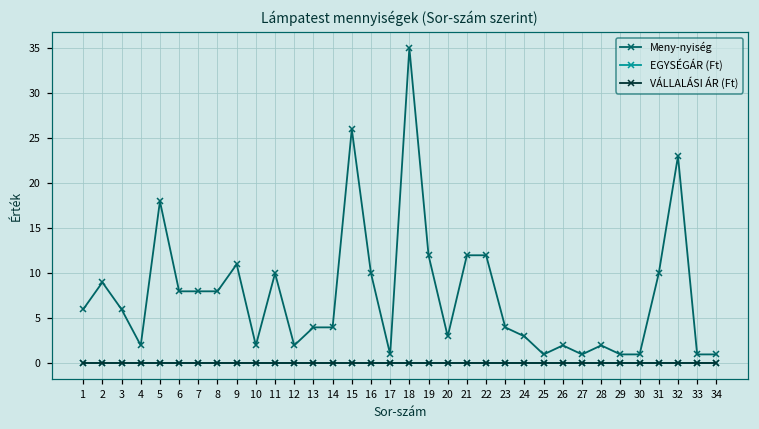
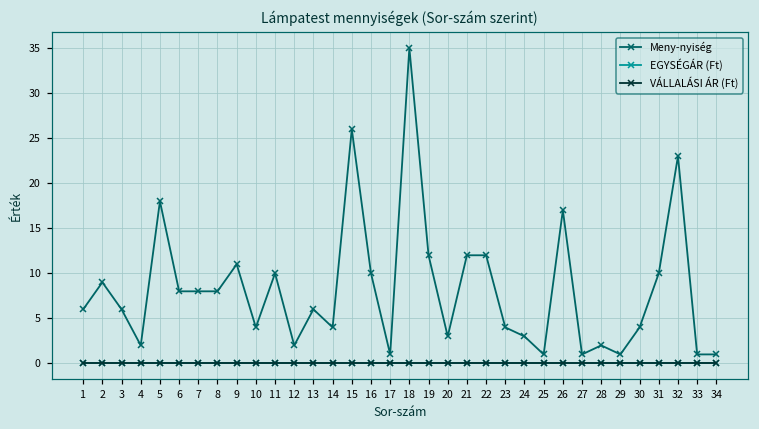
  {
    "Meny-nyiség": {
      "1": 6,
      "2": 9,
      "3": 6,
      "4": 2,
      "5": 18,
      "6": 8,
      "7": 8,
      "8": 8,
      "9": 11,
-     "10": 2,
+     "10": 4,
      "11": 10,
      "12": 2,
-     "13": 4,
+     "13": 6,
      "14": 4,
      "15": 26,
      "16": 10,
      "17": 1,
      "18": 35,
      "19": 12,
      "20": 3,
      "21": 12,
      "22": 12,
      "23": 4,
      "24": 3,
      "25": 1,
-     "26": 2,
+     "26": 17,
      "27": 1,
      "28": 2,
      "29": 1,
-     "30": 1,
+     "30": 4,
      "31": 10,
      "32": 23,
      "33": 1,
      "34": 1
    },
    "VÁLLALÁSI ÁR (Ft)": {
      "1": 0,
      "2": 0,
      "3": 0,
      "4": 0,
      "5": 0,
      "6": 0,
      "7": 0,
      "8": 0,
      "9": 0,
      "10": 0,
      "11": 0,
      "12": 0,
      "13": 0,
      "14": 0,
      "15": 0,
      "16": 0,
      "17": 0,
      "18": 0,
      "19": 0,
      "20": 0,
      "21": 0,
      "22": 0,
      "23": 0,
      "24": 0,
      "25": 0,
      "26": 0,
      "27": 0,
      "28": 0,
      "29": 0,
      "30": 0,
      "31": 0,
      "32": 0,
      "33": 0,
      "34": 0
    }
  }
